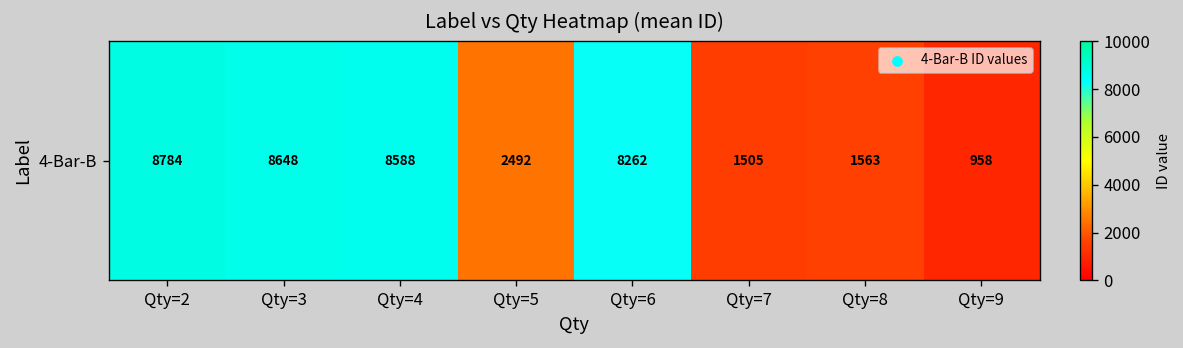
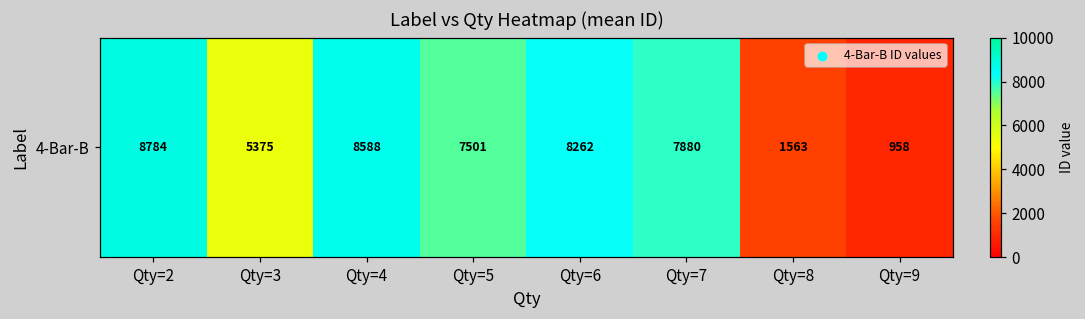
  {
    "4-Bar-B": {
      "Qty=2": 8784,
-     "Qty=3": 8648,
+     "Qty=3": 5375,
      "Qty=4": 8588,
-     "Qty=5": 2492,
+     "Qty=5": 7501,
      "Qty=6": 8262,
-     "Qty=7": 1505,
+     "Qty=7": 7880,
      "Qty=8": 1563,
      "Qty=9": 958
    }
  }
